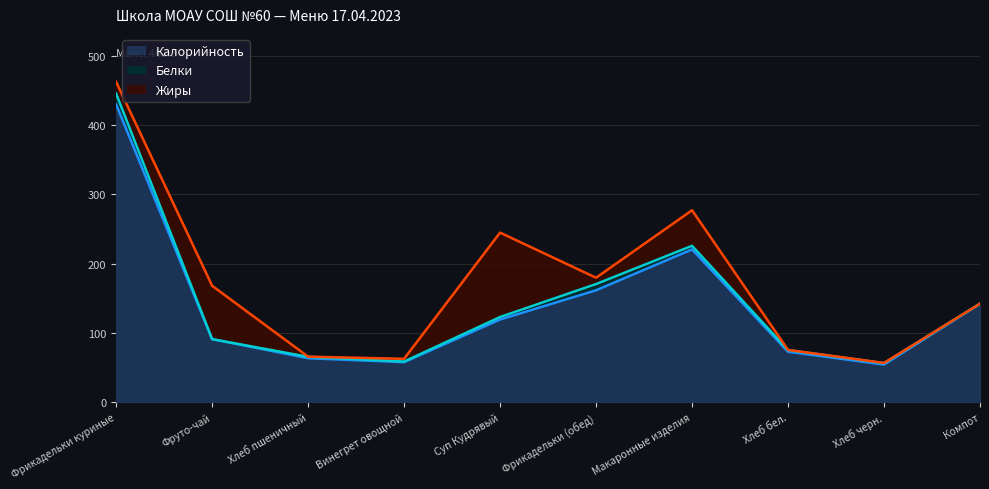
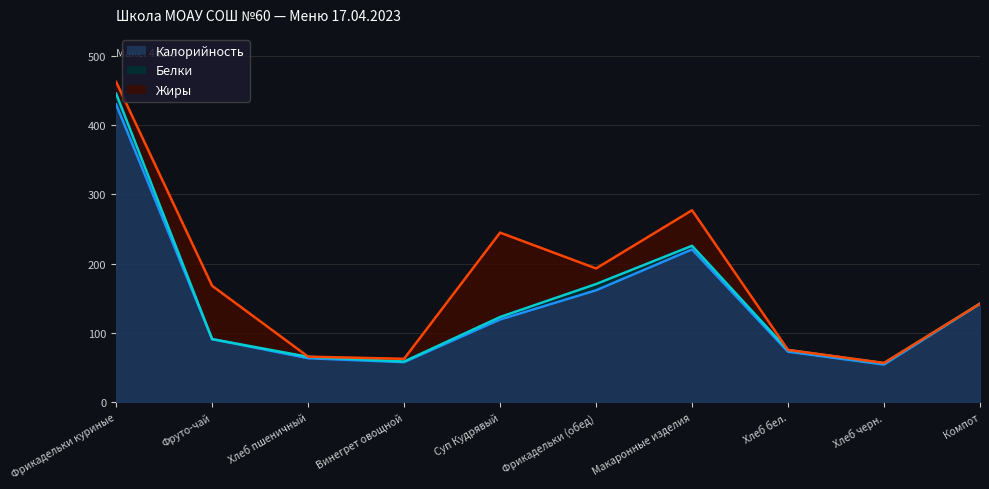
  {
    "Жиры": {
      "Фруто-чай": 80,
      "Винегрет овощной": 0,
      "Суп Кудрявый": 120,
-     "Фрикадельки (обед)": 10,
+     "Фрикадельки (обед)": 20,
      "Макаронные изделия": 50
    }
  }
